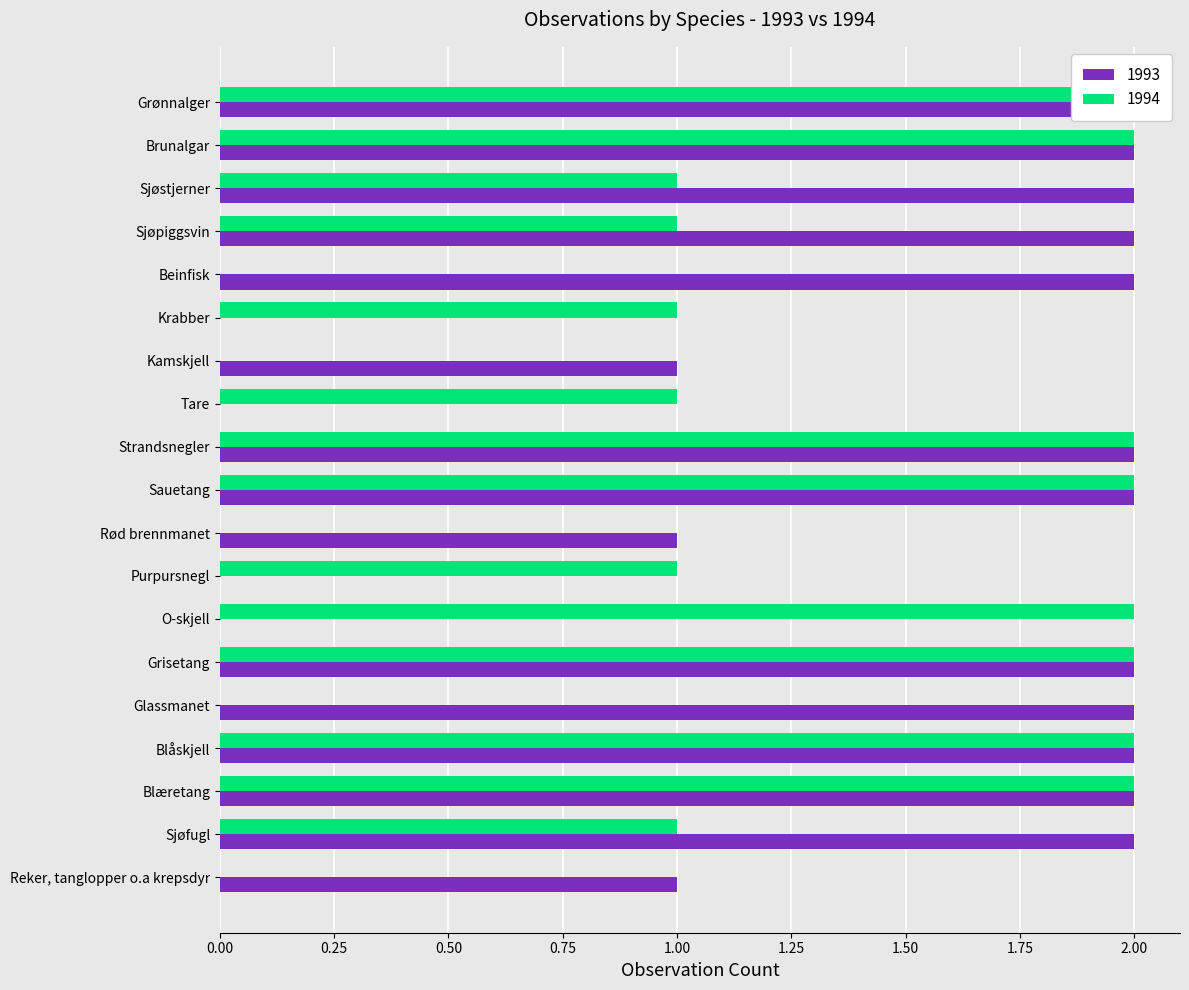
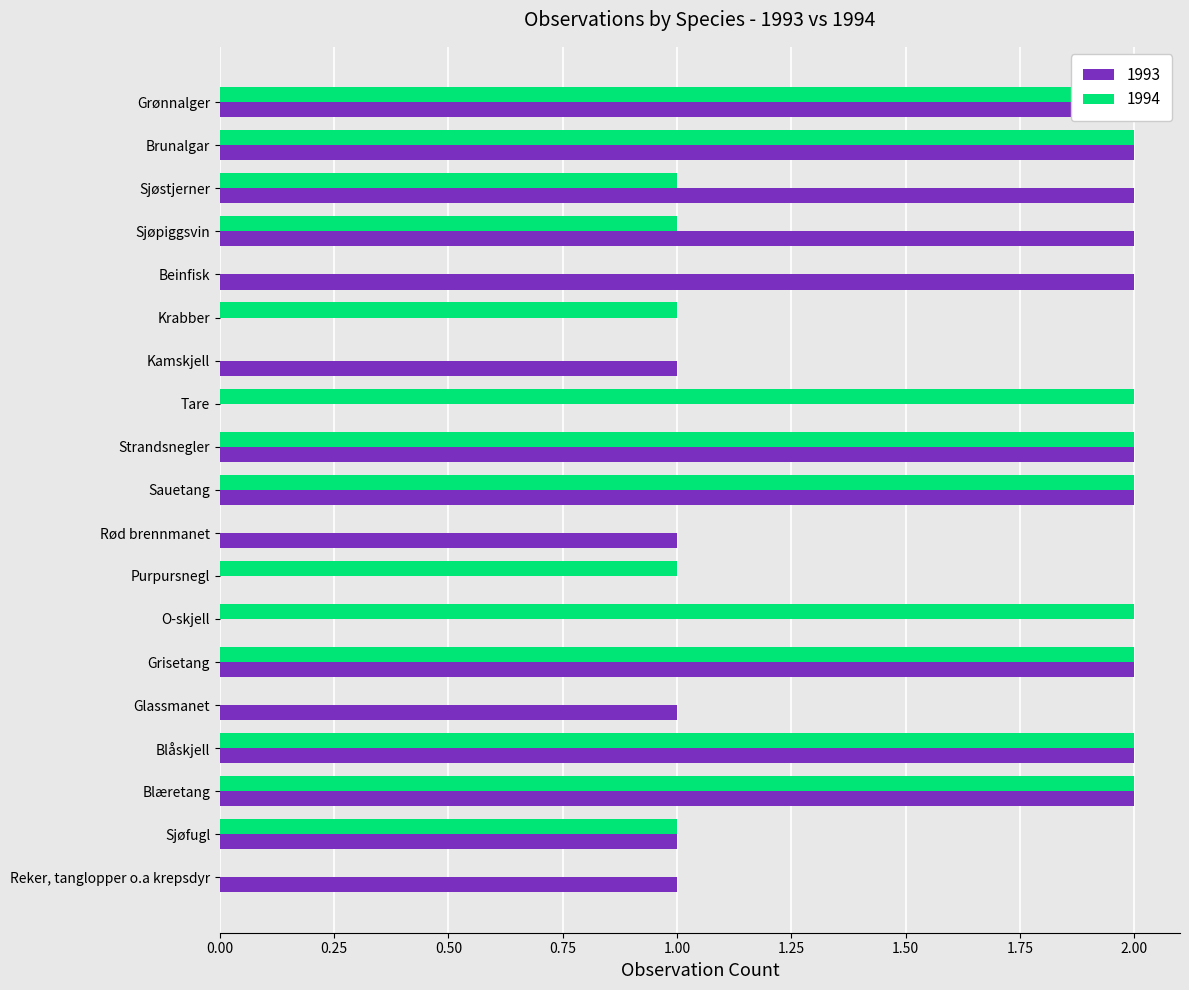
  {
    "1993": {
      "Brunalgar": 2,
      "Sjøstjerner": 2,
      "Sjøpiggsvin": 2,
      "Beinfisk": 2,
      "Krabber": 0,
      "Kamskjell": 1,
      "Tare": 0,
      "Strandsnegler": 2,
      "Sauetang": 2,
      "Rød brennmanet": 1,
      "Purpursnegl": 0,
      "O-skjell": 0,
      "Grisetang": 2,
-     "Glassmanet": 2,
+     "Glassmanet": 1,
      "Blåskjell": 2,
      "Blæretang": 2,
-     "Sjøfugl": 2,
+     "Sjøfugl": 1,
      "Reker, tanglopper o.a krepsdyr": 1
    },
    "1994": {
      "Brunalgar": 2,
      "Sjøstjerner": 1,
      "Sjøpiggsvin": 1,
      "Beinfisk": 0,
      "Krabber": 1,
      "Kamskjell": 0,
-     "Tare": 1,
+     "Tare": 2,
      "Strandsnegler": 2,
      "Sauetang": 2,
      "Rød brennmanet": 0,
      "Purpursnegl": 1,
      "O-skjell": 2,
      "Grisetang": 2,
      "Glassmanet": 0,
      "Blåskjell": 2,
      "Blæretang": 2,
      "Sjøfugl": 1,
      "Reker, tanglopper o.a krepsdyr": 0
    }
  }
